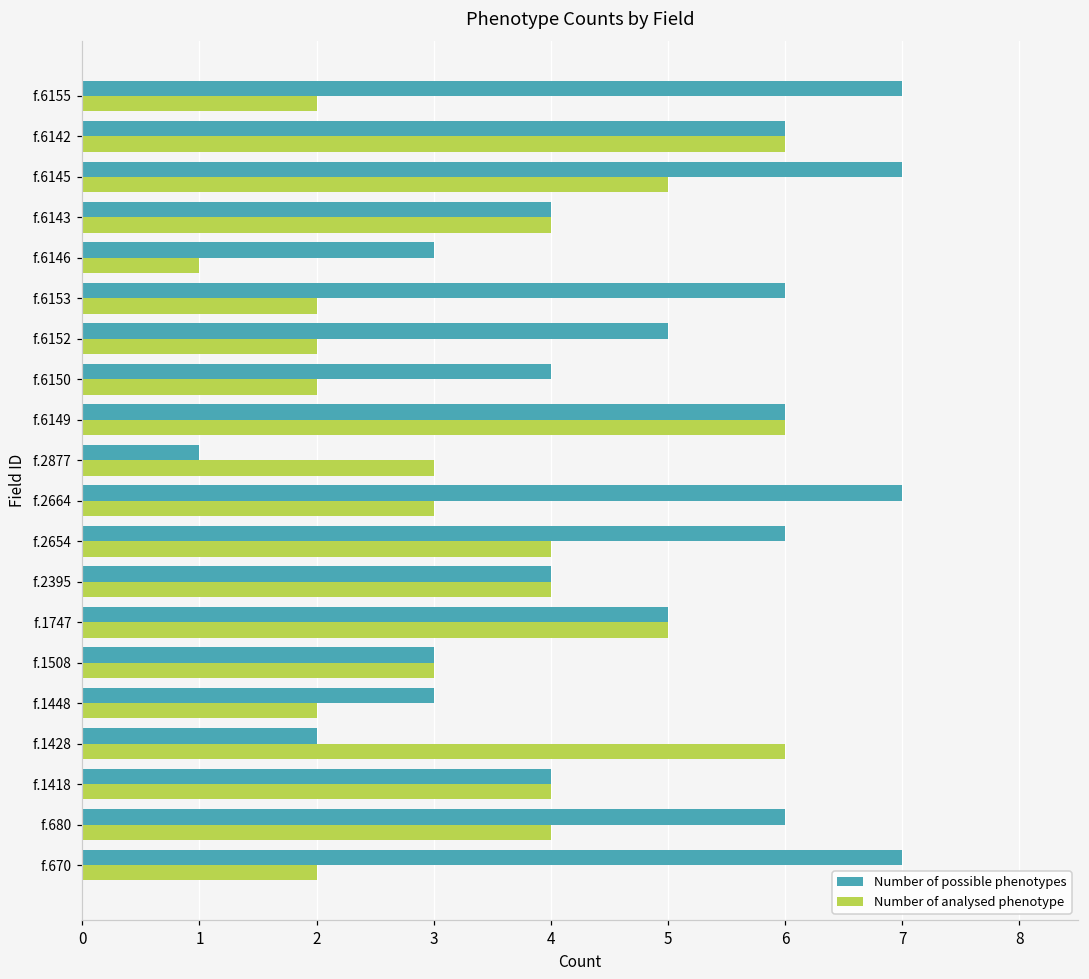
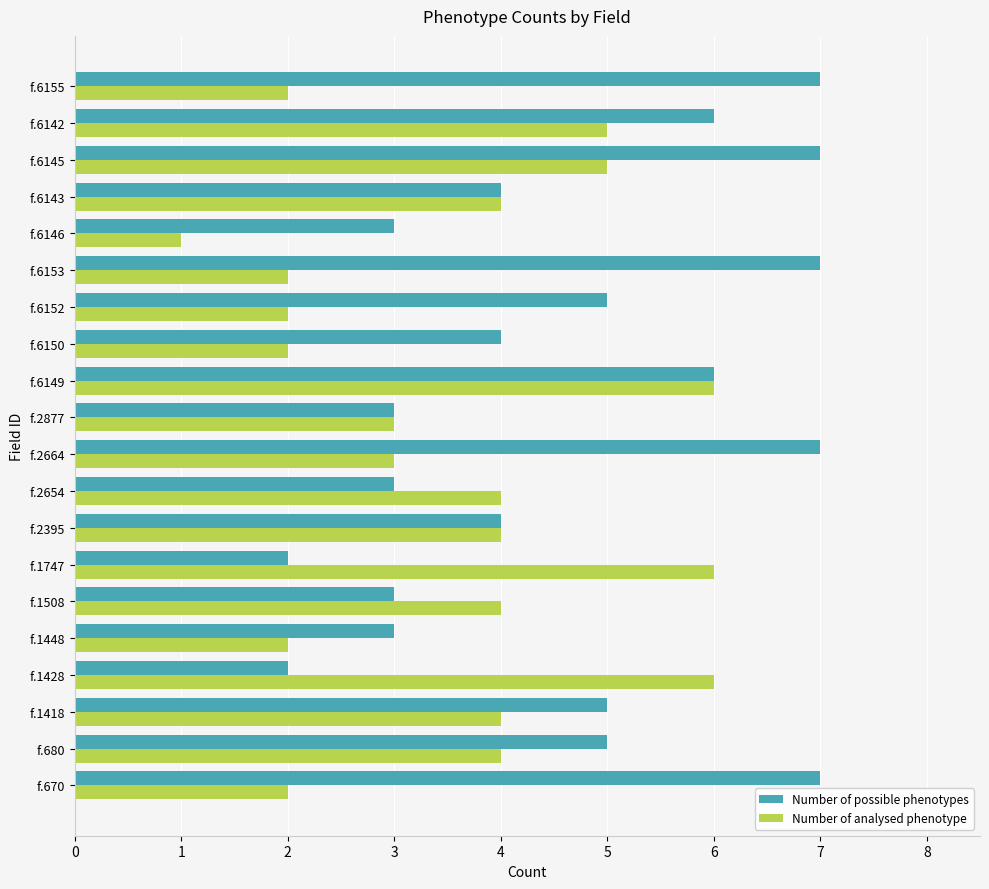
  {
    "Number of possible phenotypes": {
      "f.6155": 7,
      "f.6142": 6,
      "f.6145": 7,
      "f.6143": 4,
      "f.6146": 3,
-     "f.6153": 6,
+     "f.6153": 7,
      "f.6152": 5,
      "f.6150": 4,
      "f.6149": 6,
-     "f.2877": 1,
+     "f.2877": 3,
      "f.2664": 7,
-     "f.2654": 6,
+     "f.2654": 3,
      "f.2395": 4,
-     "f.1747": 5,
+     "f.1747": 2,
      "f.1508": 3,
      "f.1448": 3,
      "f.1428": 2,
-     "f.1418": 4,
-     "f.680": 6,
+     "f.1418": 5,
+     "f.680": 5,
      "f.670": 7
    },
    "Number of analysed phenotype": {
      "f.6155": 2,
-     "f.6142": 6,
+     "f.6142": 5,
      "f.6145": 5,
      "f.6143": 4,
      "f.6146": 1,
      "f.6153": 2,
      "f.6152": 2,
      "f.6150": 2,
      "f.6149": 6,
      "f.2877": 3,
      "f.2664": 3,
      "f.2654": 4,
      "f.2395": 4,
-     "f.1747": 5,
-     "f.1508": 3,
+     "f.1747": 6,
+     "f.1508": 4,
      "f.1448": 2,
      "f.1428": 6,
      "f.1418": 4,
      "f.680": 4,
      "f.670": 2
    }
  }
